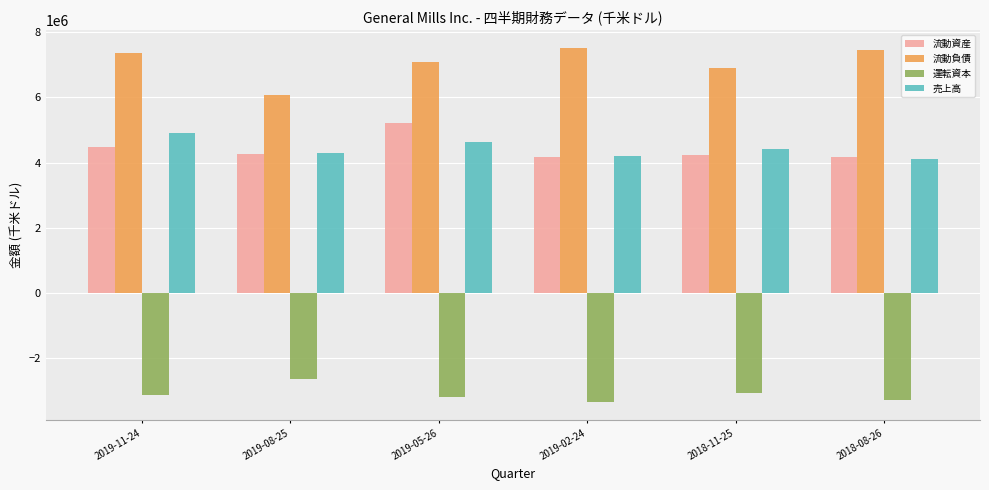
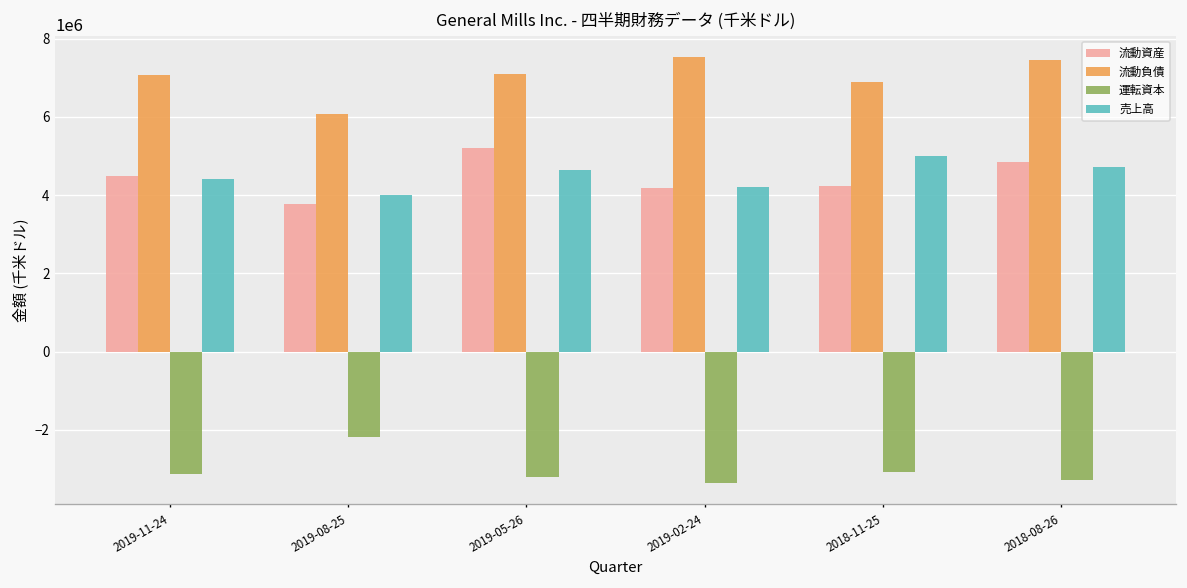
  {
    "流動資産": {
      "2019-11-24": 4500000,
-     "2019-08-25": 4300000,
+     "2019-08-25": 3800000,
      "2019-05-26": 5200000,
      "2019-02-24": 4200000,
      "2018-11-25": 4200000,
-     "2018-08-26": 4200000
+     "2018-08-26": 4800000
    },
    "流動負債": {
-     "2019-11-24": 7400000,
+     "2019-11-24": 7100000,
      "2019-08-25": 6100000,
      "2019-05-26": 7100000,
      "2019-02-24": 7500000,
      "2018-11-25": 6900000,
      "2018-08-26": 7400000
    },
    "運転資本": {
      "2019-11-24": -3100000,
-     "2019-08-25": -2600000,
+     "2019-08-25": -2200000,
      "2019-05-26": -3200000,
      "2019-02-24": -3300000,
      "2018-11-25": -3100000,
      "2018-08-26": -3300000
    },
    "売上高": {
-     "2019-11-24": 4900000,
-     "2019-08-25": 4300000,
+     "2019-11-24": 4400000,
+     "2019-08-25": 4000000,
      "2019-05-26": 4600000,
      "2019-02-24": 4200000,
-     "2018-11-25": 4400000,
-     "2018-08-26": 4100000
+     "2018-11-25": 5000000,
+     "2018-08-26": 4700000
    }
  }
